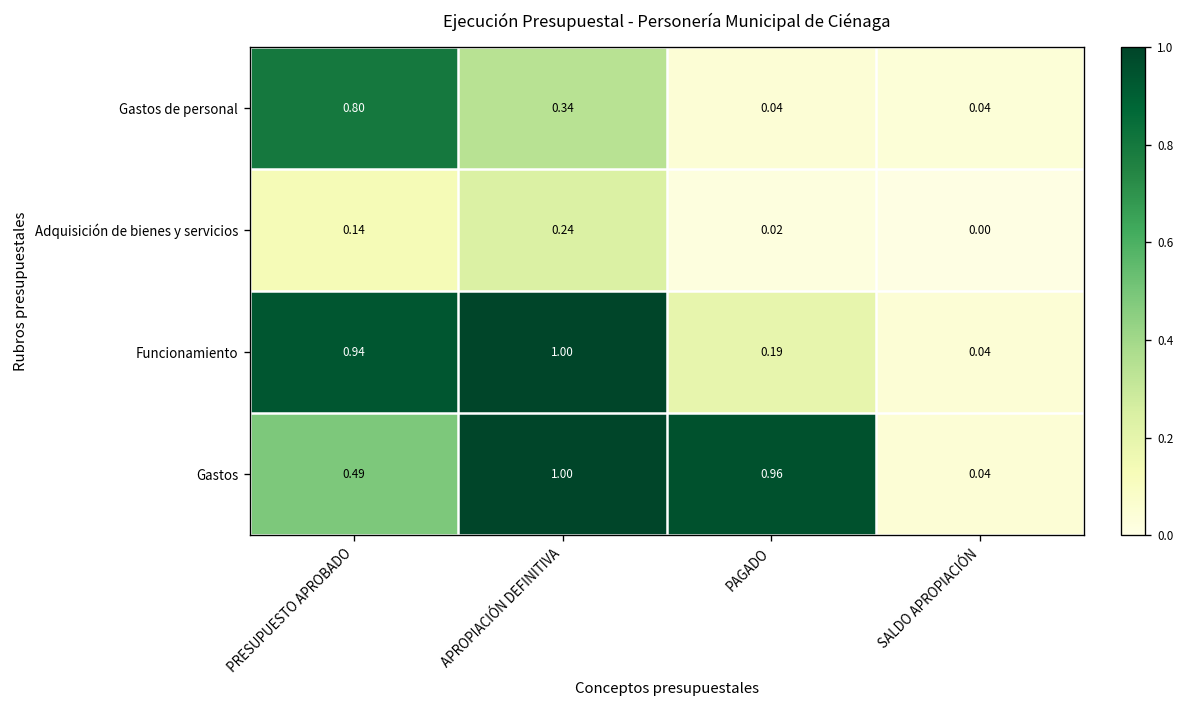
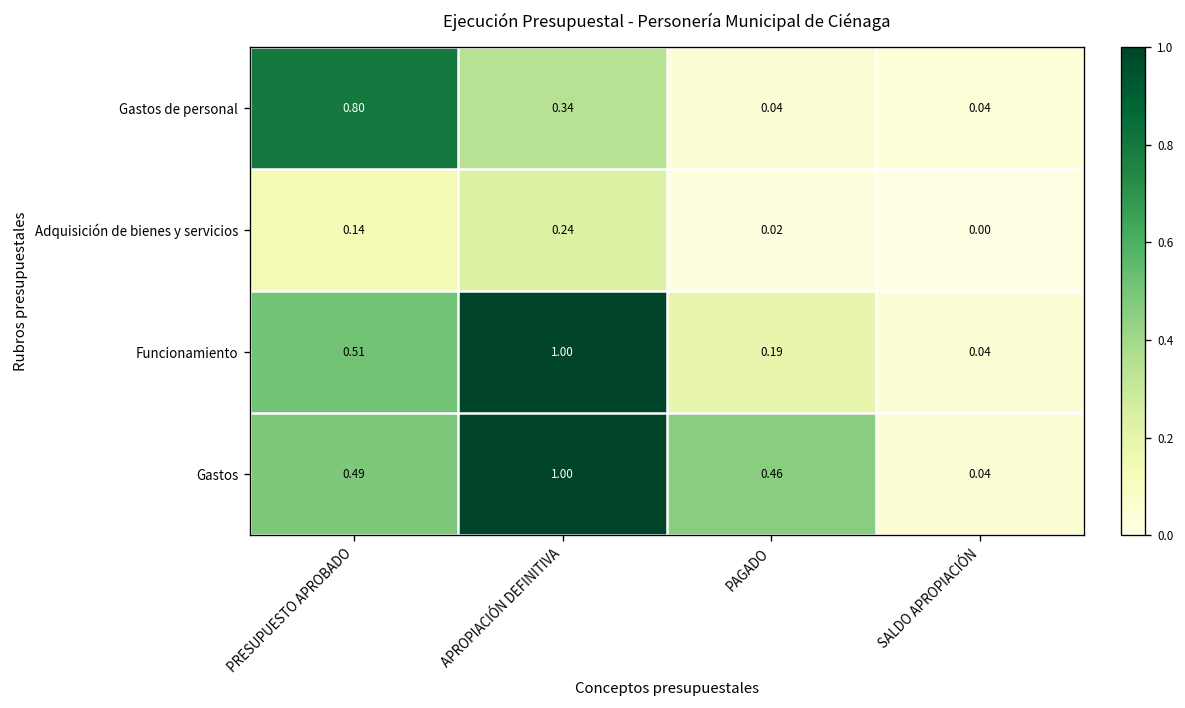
  {
    "Gastos de personal": {
      "PRESUPUESTO APROBADO": 0.80,
      "APROPIACIÓN DEFINITIVA": 0.34,
      "PAGADO": 0.04,
      "SALDO APROPIACIÓN": 0.04
    },
    "Adquisición de bienes y servicios": {
      "PRESUPUESTO APROBADO": 0.14,
      "APROPIACIÓN DEFINITIVA": 0.24,
      "PAGADO": 0.02,
      "SALDO APROPIACIÓN": 0.00
    },
    "Funcionamiento": {
-     "PRESUPUESTO APROBADO": 0.94,
+     "PRESUPUESTO APROBADO": 0.51,
      "APROPIACIÓN DEFINITIVA": 1.00,
      "PAGADO": 0.19,
      "SALDO APROPIACIÓN": 0.04
    },
    "Gastos": {
      "PRESUPUESTO APROBADO": 0.49,
      "APROPIACIÓN DEFINITIVA": 1.00,
-     "PAGADO": 0.96,
+     "PAGADO": 0.46,
      "SALDO APROPIACIÓN": 0.04
    }
  }
